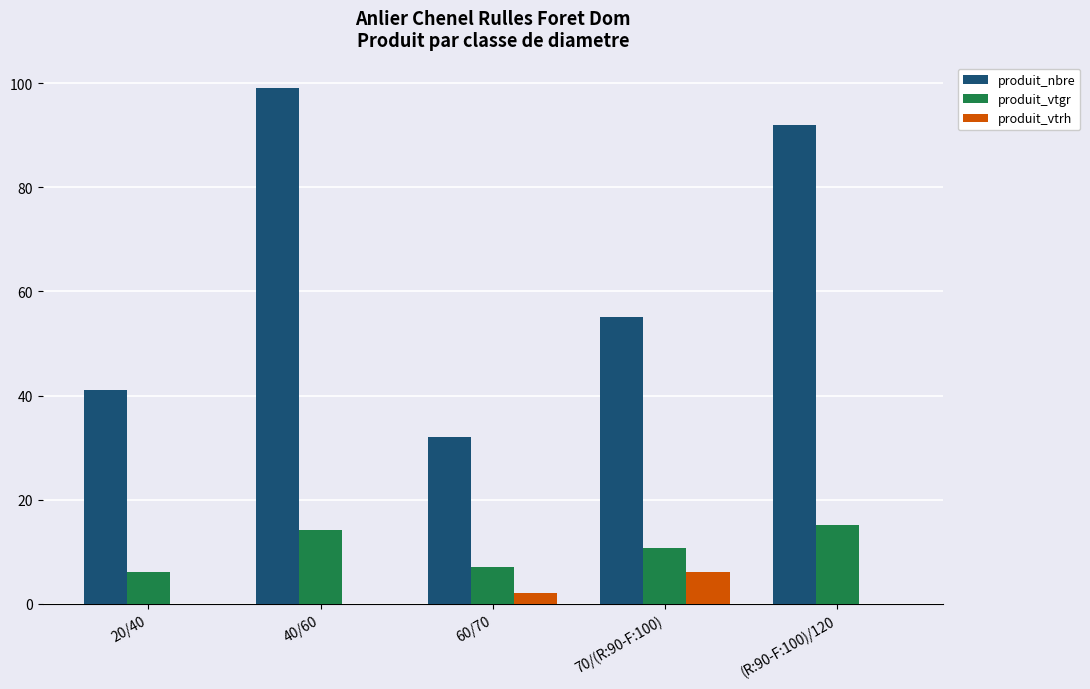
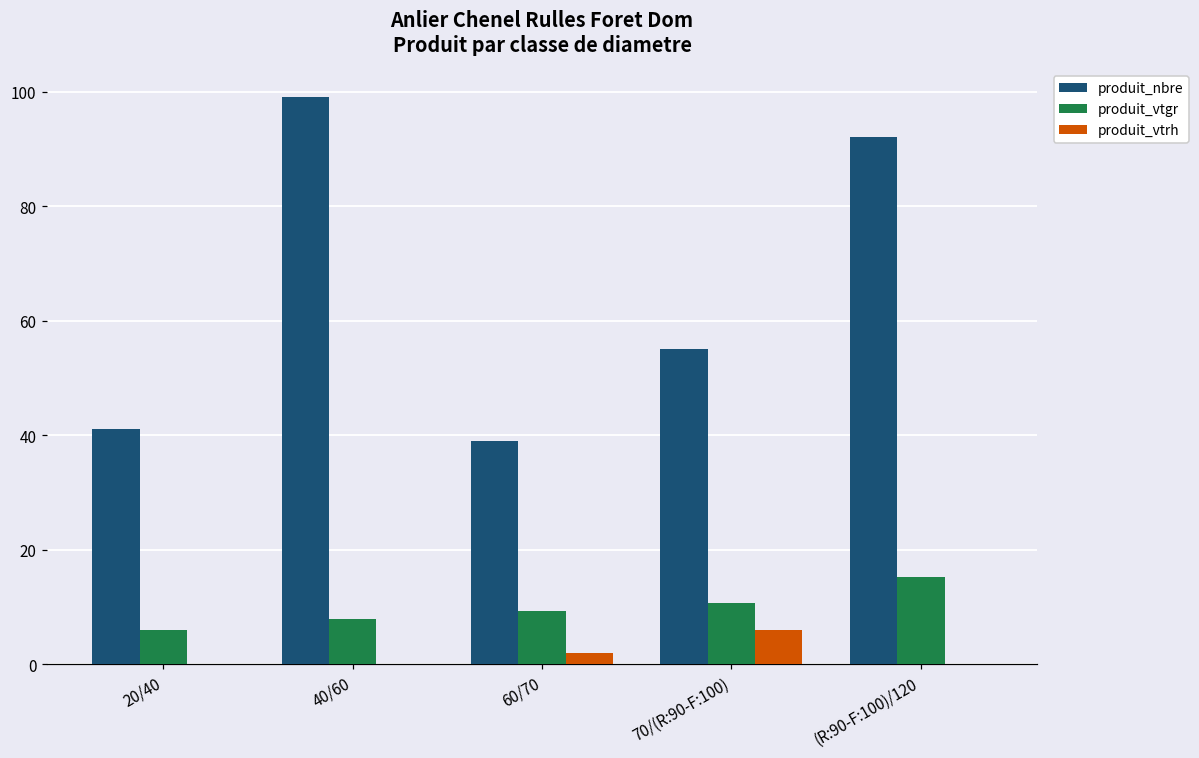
  {
    "produit_nbre": {
      "20/40": 41,
      "40/60": 99,
-     "60/70": 32,
+     "60/70": 39,
      "70/(R:90-F:100)": 55,
      "(R:90-F:100)/120": 92
    },
    "produit_vtgr": {
      "20/40": 6,
-     "40/60": 14,
-     "60/70": 7,
+     "40/60": 8,
+     "60/70": 9,
      "70/(R:90-F:100)": 11,
      "(R:90-F:100)/120": 15
    },
    "produit_vtrh": {
      "20/40": 0,
      "40/60": 0,
      "60/70": 2,
      "70/(R:90-F:100)": 6,
      "(R:90-F:100)/120": 0
    }
  }
